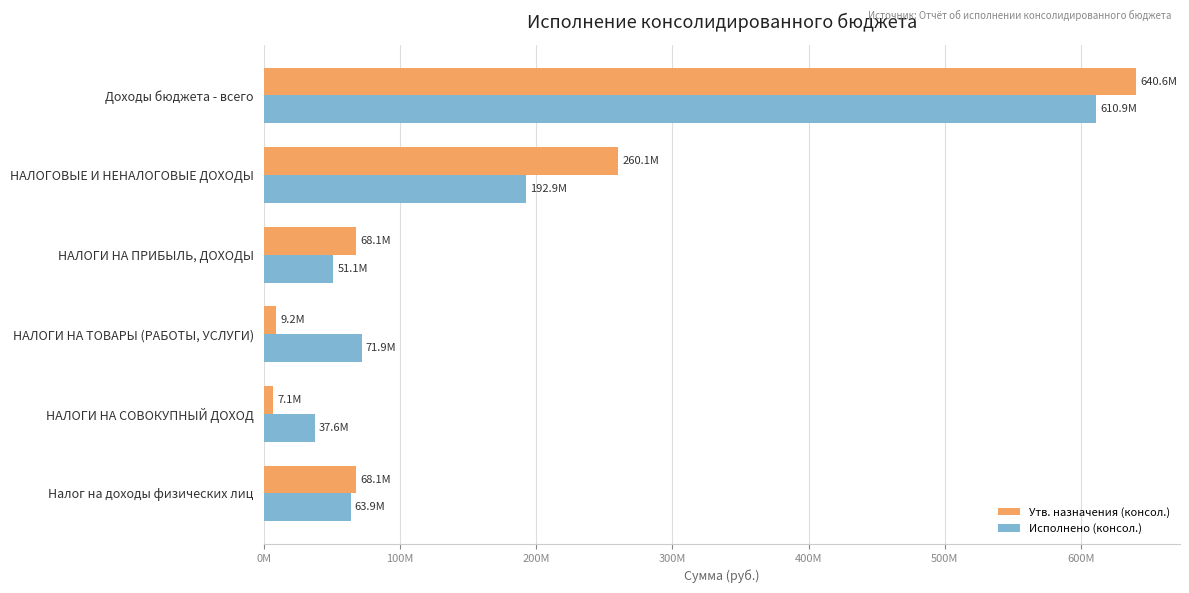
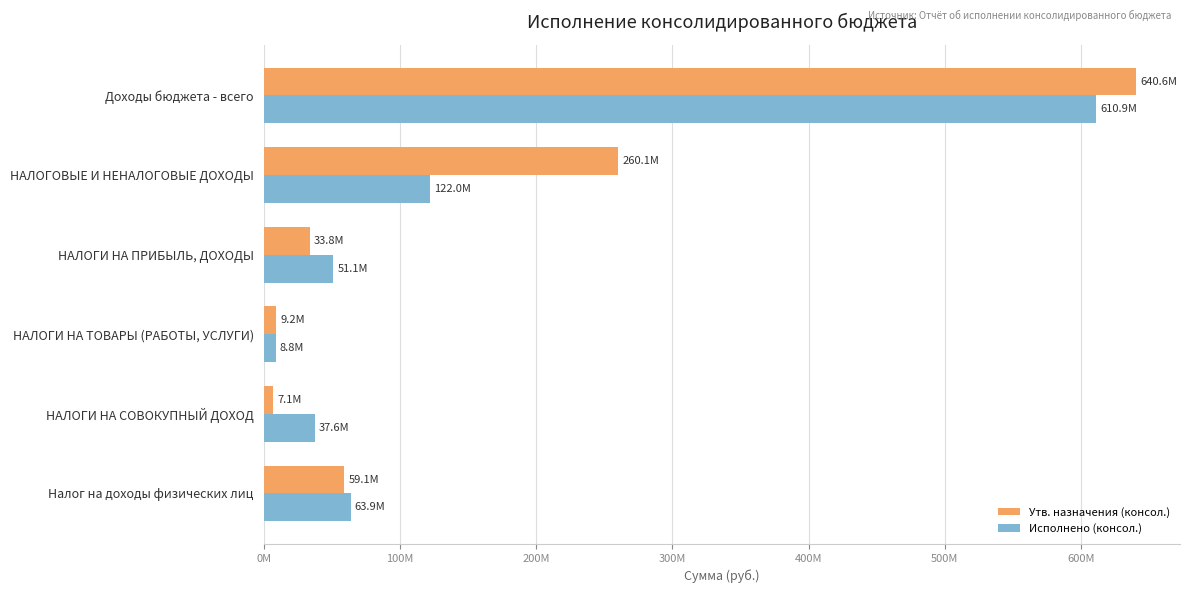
  {
    "Утв. назначения (консол.)": {
      "Доходы бюджета - всего": "640.6M",
      "НАЛОГОВЫЕ И НЕНАЛОГОВЫЕ ДОХОДЫ": "260.1M",
-     "НАЛОГИ НА ПРИБЫЛЬ, ДОХОДЫ": "68.1M",
+     "НАЛОГИ НА ПРИБЫЛЬ, ДОХОДЫ": "33.8M",
      "НАЛОГИ НА ТОВАРЫ (РАБОТЫ, УСЛУГИ)": "9.2M",
      "НАЛОГИ НА СОВОКУПНЫЙ ДОХОД": "7.1M",
-     "Налог на доходы физических лиц": "68.1M"
+     "Налог на доходы физических лиц": "59.1M"
    },
    "Исполнено (консол.)": {
      "Доходы бюджета - всего": "610.9M",
-     "НАЛОГОВЫЕ И НЕНАЛОГОВЫЕ ДОХОДЫ": "192.9M",
+     "НАЛОГОВЫЕ И НЕНАЛОГОВЫЕ ДОХОДЫ": "122.0M",
      "НАЛОГИ НА ПРИБЫЛЬ, ДОХОДЫ": "51.1M",
-     "НАЛОГИ НА ТОВАРЫ (РАБОТЫ, УСЛУГИ)": "71.9M",
+     "НАЛОГИ НА ТОВАРЫ (РАБОТЫ, УСЛУГИ)": "8.8M",
      "НАЛОГИ НА СОВОКУПНЫЙ ДОХОД": "37.6M",
      "Налог на доходы физических лиц": "63.9M"
    }
  }
